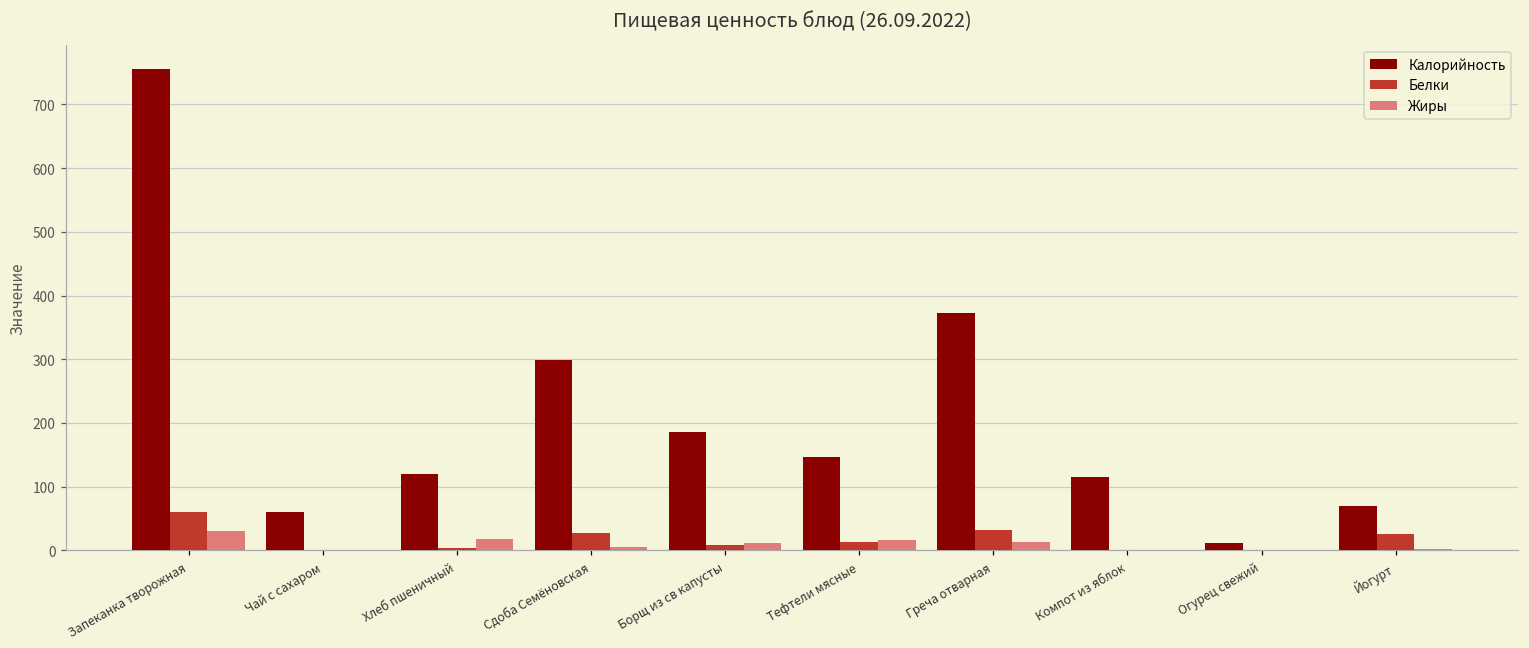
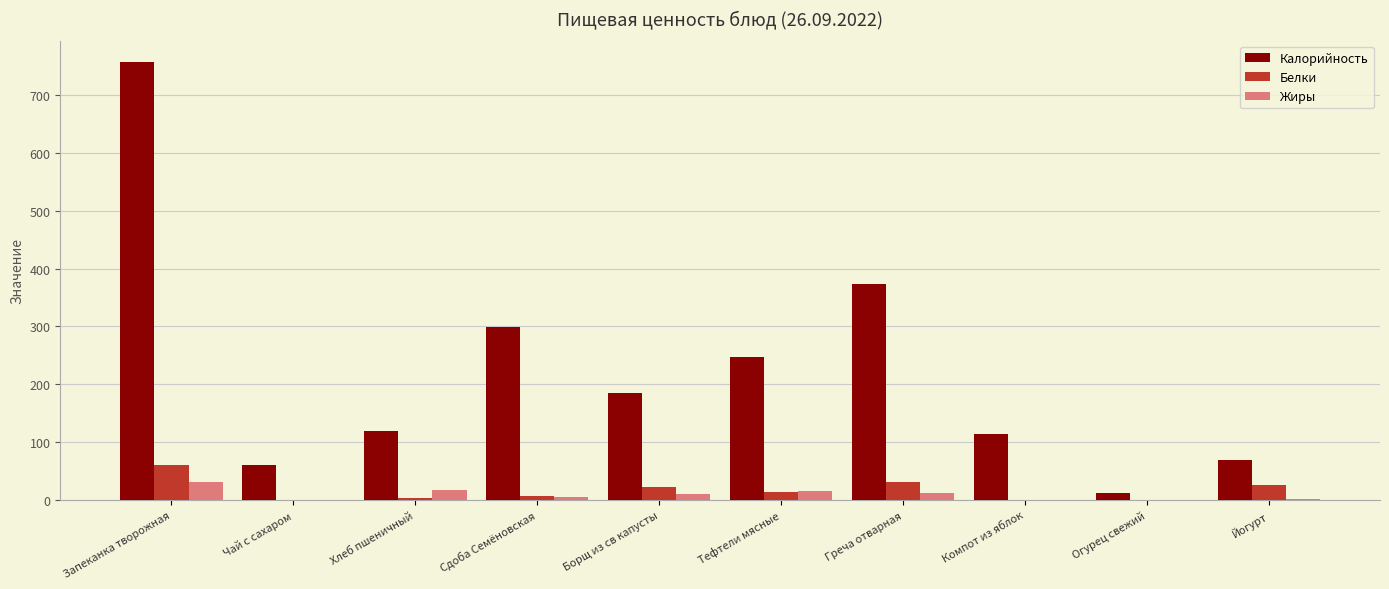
  {
    "Калорийность": {
      "Запеканка творожная": 760,
      "Чай с сахаром": 60,
      "Хлеб пшеничный": 120,
      "Сдоба Семёновская": 300,
      "Борщ из св капусты": 190,
-     "Тефтели мясные": 150,
+     "Тефтели мясные": 250,
      "Греча отварная": 370,
      "Компот из яблок": 110,
      "Огурец свежий": 10,
      "Йогурт": 70
    },
    "Белки": {
      "Запеканка творожная": 60,
-     "Сдоба Семёновская": 30,
-     "Борщ из св капусты": 10,
+     "Сдоба Семёновская": 10,
+     "Борщ из св капусты": 20,
      "Тефтели мясные": 10,
      "Греча отварная": 30,
      "Йогурт": 30
    },
    "Жиры": {
      "Запеканка творожная": 30,
      "Хлеб пшеничный": 20,
      "Сдоба Семёновская": 10,
      "Борщ из св капусты": 10,
      "Тефтели мясные": 20,
      "Греча отварная": 10
    }
  }
